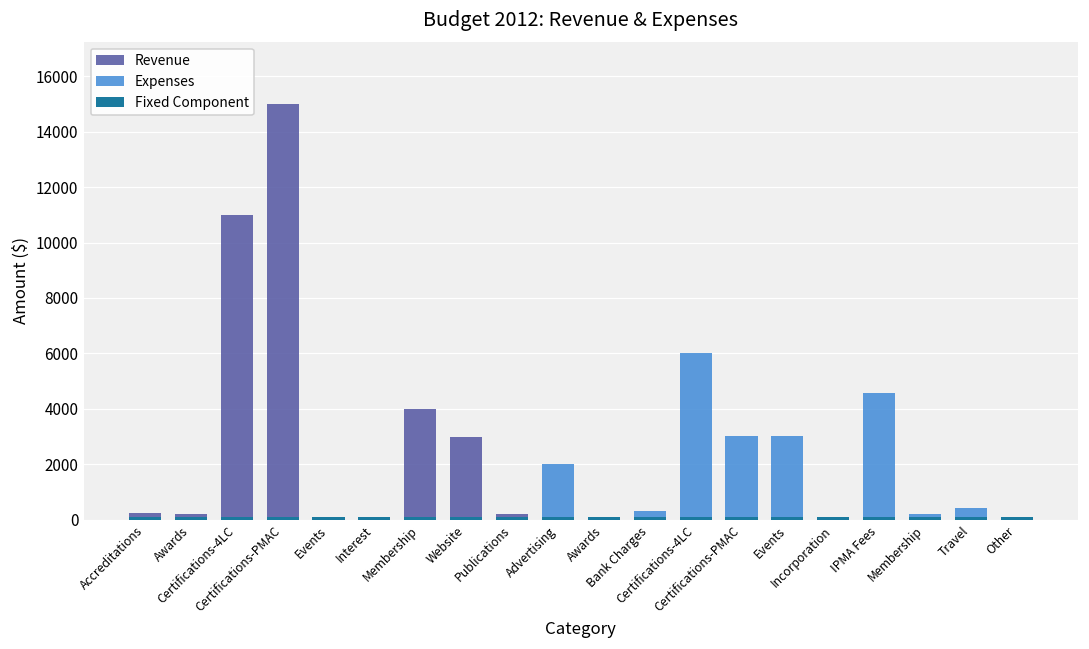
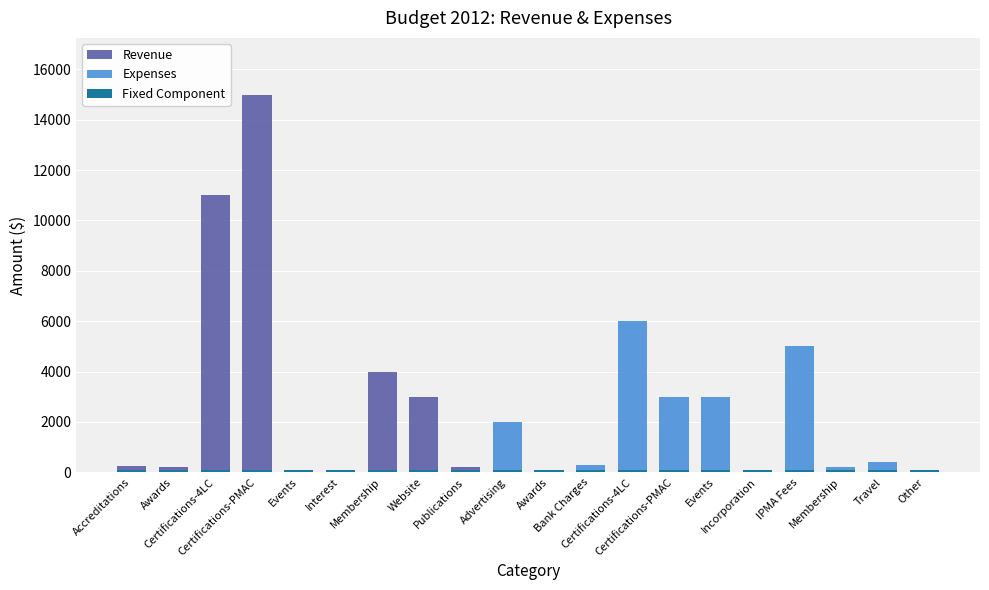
  {
    "Revenue": {
      "Accreditations": 300,
      "Website": 3000,
      "Publications": 200,
      "Advertising": 0,
      "Bank Charges": 0,
      "Incorporation": 0,
      "IPMA Fees": 0,
      "Travel": 0,
      "Other": 0
    },
    "Expenses": {
-     "IPMA Fees": 4600
+     "IPMA Fees": 5000
    }
  }
